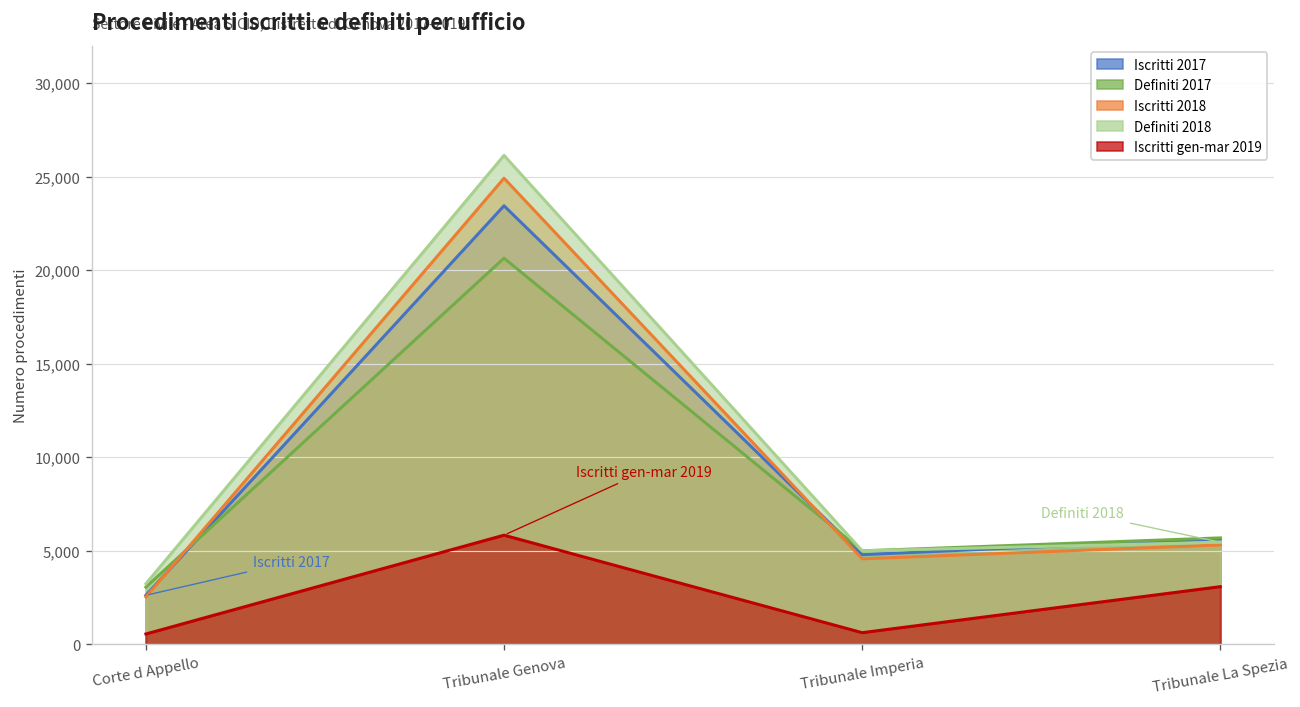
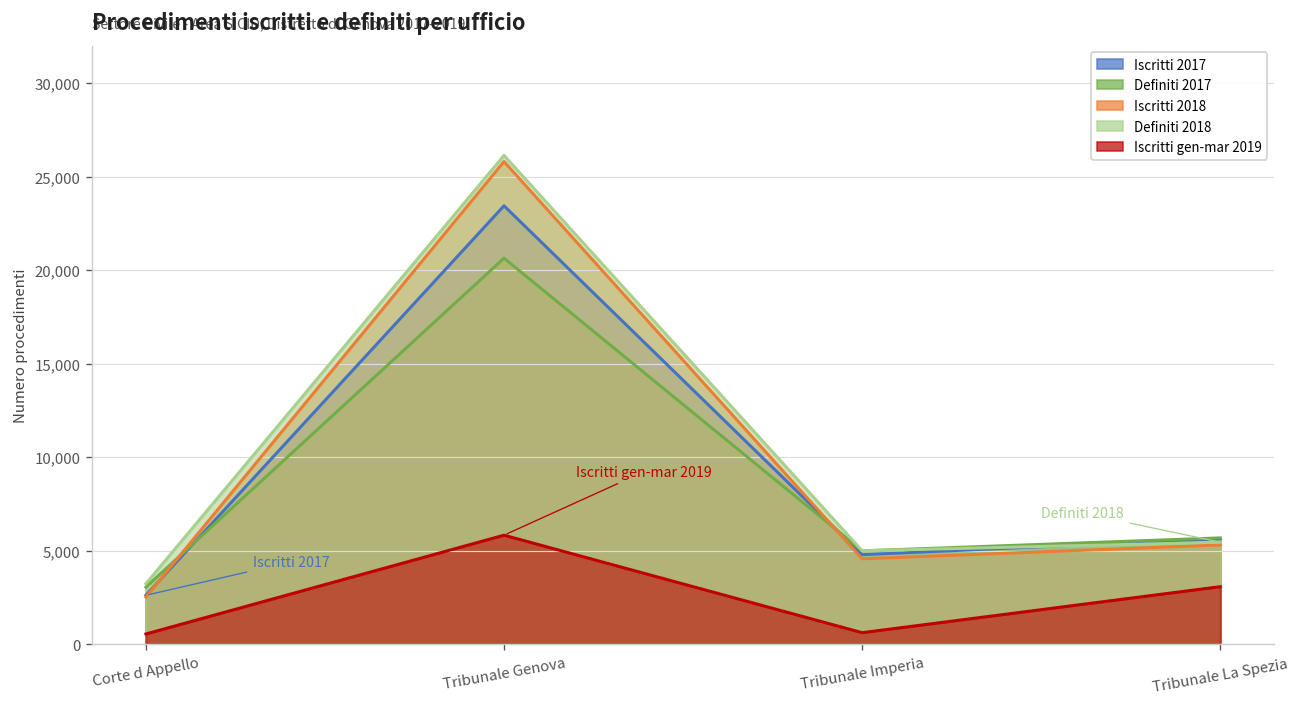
  {
    "Iscritti 2017": {
      "Tribunale Genova": "23,400",
      "Tribunale Imperia": "4,800"
    },
    "Definiti 2017": {
      "Tribunale Genova": "20,600"
    },
    "Iscritti 2018": {
-     "Tribunale Genova": "24,900",
+     "Tribunale Genova": "25,800",
      "Tribunale Imperia": "4,600"
    },
    "Definiti 2018": {
      "Tribunale Genova": "26,100"
    },
    "Iscritti gen-mar 2019": {
      "Corte d Appello": "600",
      "Tribunale Imperia": "600",
      "Tribunale La Spezia": "3,100"
    }
  }
